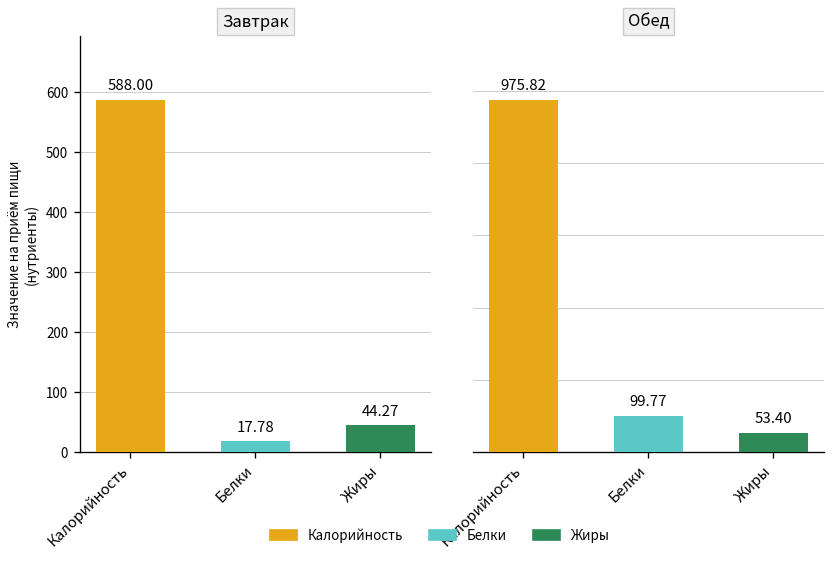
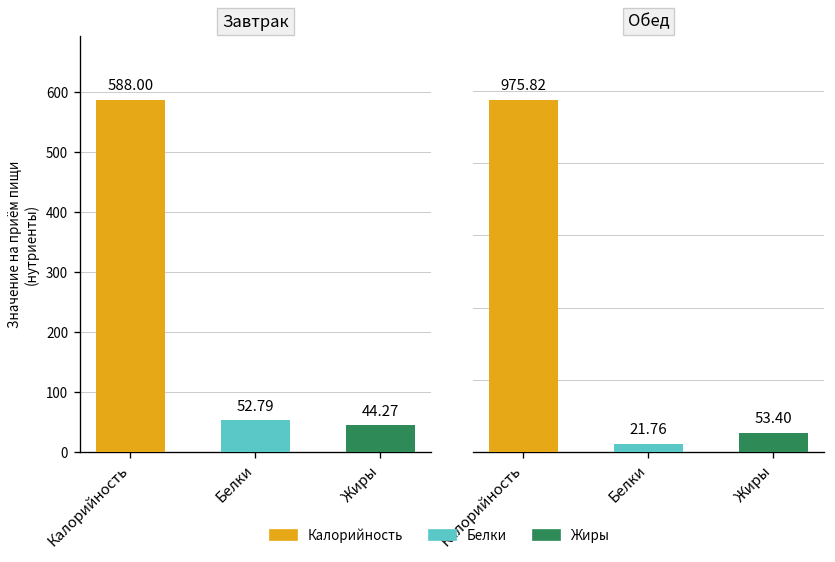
  {
    "Завтрак": {
      "Калорийность": 588.00,
-     "Белки": 17.78,
+     "Белки": 52.79,
      "Жиры": 44.27
    },
    "Обед": {
      "Калорийность": 975.82,
-     "Белки": 99.77,
+     "Белки": 21.76,
      "Жиры": 53.40
    }
  }
